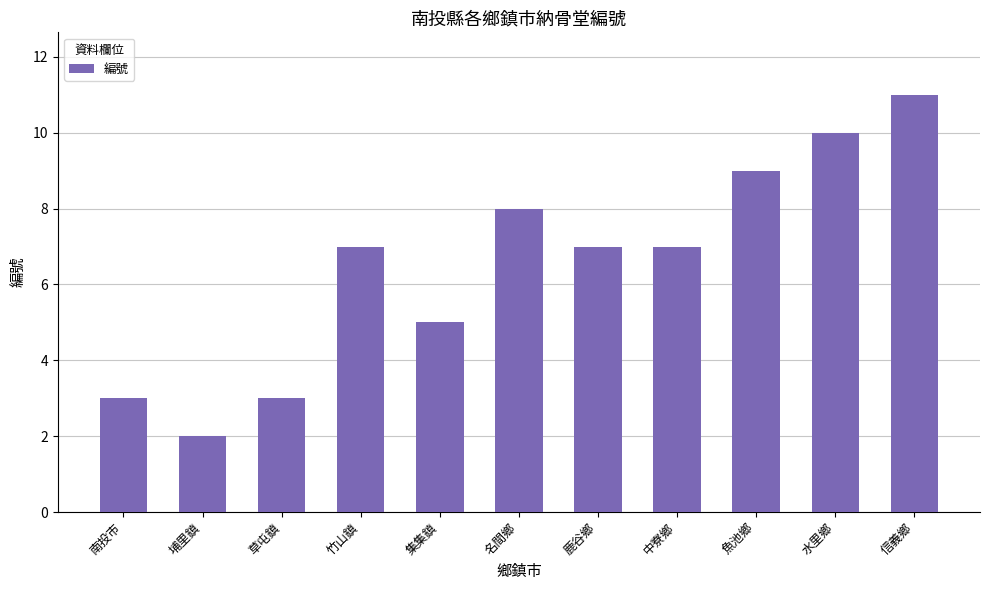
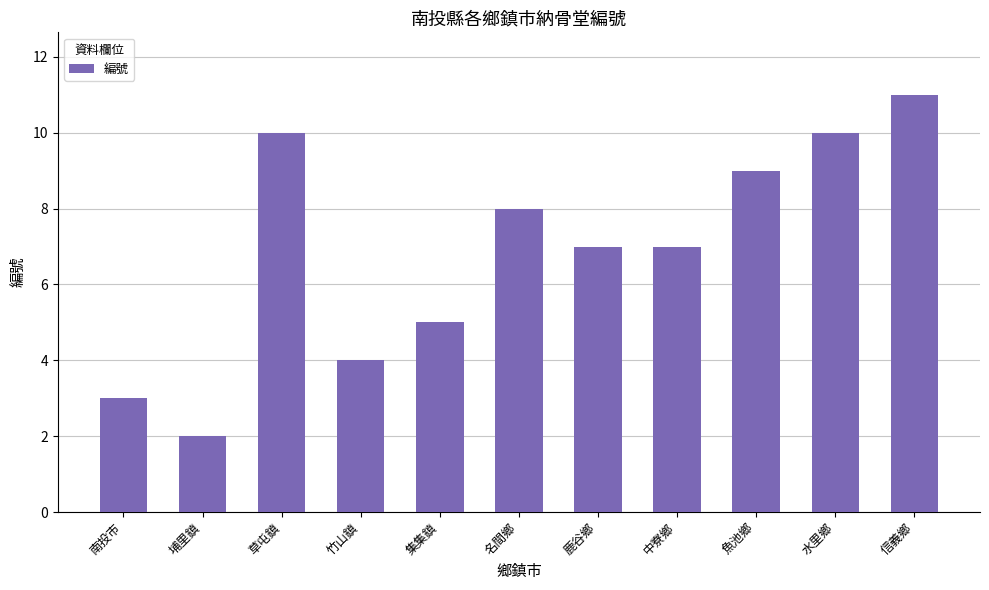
  {
    "南投市": 3,
    "埔里鎮": 2,
-   "草屯鎮": 3,
-   "竹山鎮": 7,
+   "草屯鎮": 10,
+   "竹山鎮": 4,
    "集集鎮": 5,
    "名間鄉": 8,
    "鹿谷鄉": 7,
    "中寮鄉": 7,
    "魚池鄉": 9,
    "水里鄉": 10,
    "信義鄉": 11
  }
